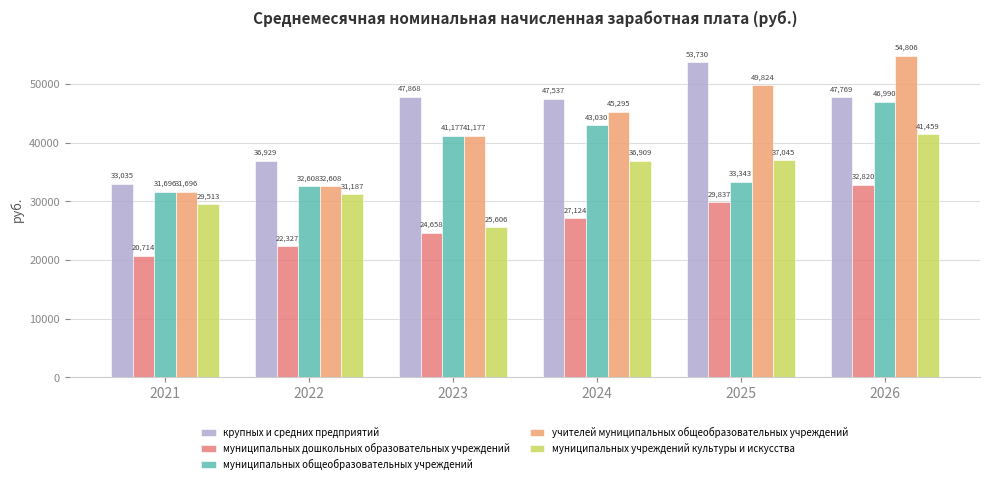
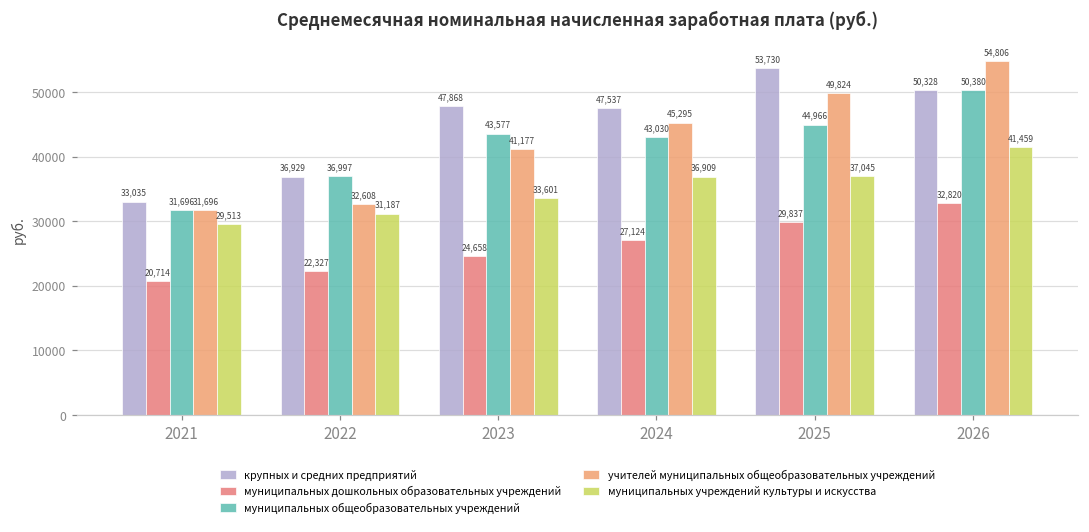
  {
    "крупных и средних предприятий": {
      "2021": "33,035",
      "2022": "36,929",
      "2023": "47,868",
      "2024": "47,537",
      "2025": "53,730",
-     "2026": "47,769"
+     "2026": "50,328"
    },
    "муниципальных общеобразовательных учреждений": {
      "2021": "31,696",
-     "2022": "32,608",
-     "2023": "41,177",
+     "2022": "36,997",
+     "2023": "43,577",
      "2024": "43,030",
-     "2025": "33,343",
-     "2026": "46,990"
+     "2025": "44,966",
+     "2026": "50,380"
    },
    "муниципальных учреждений культуры и искусства": {
      "2021": "29,513",
      "2022": "31,187",
-     "2023": "25,606",
+     "2023": "33,601",
      "2024": "36,909",
      "2025": "37,045",
      "2026": "41,459"
    }
  }
